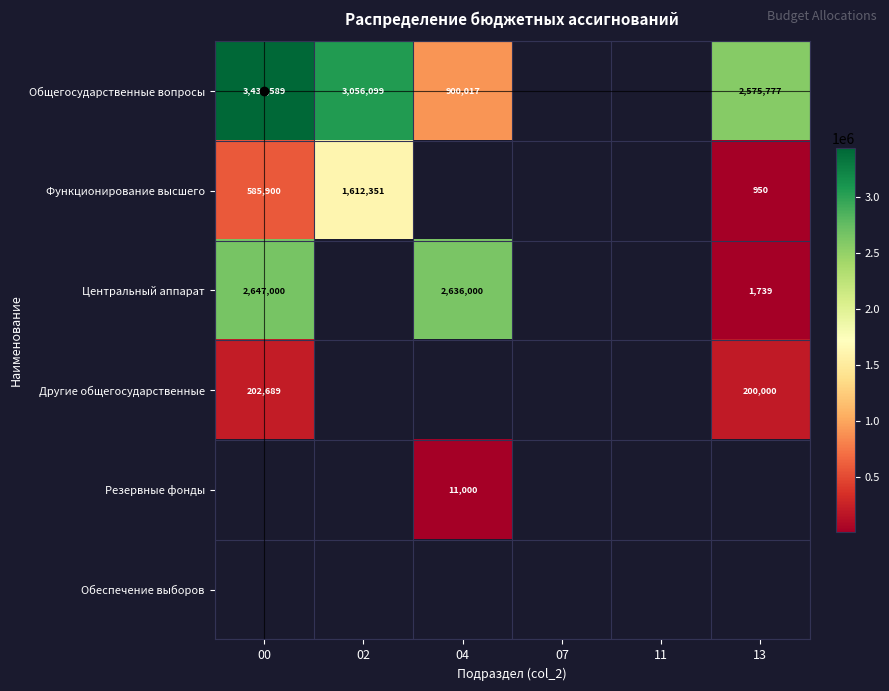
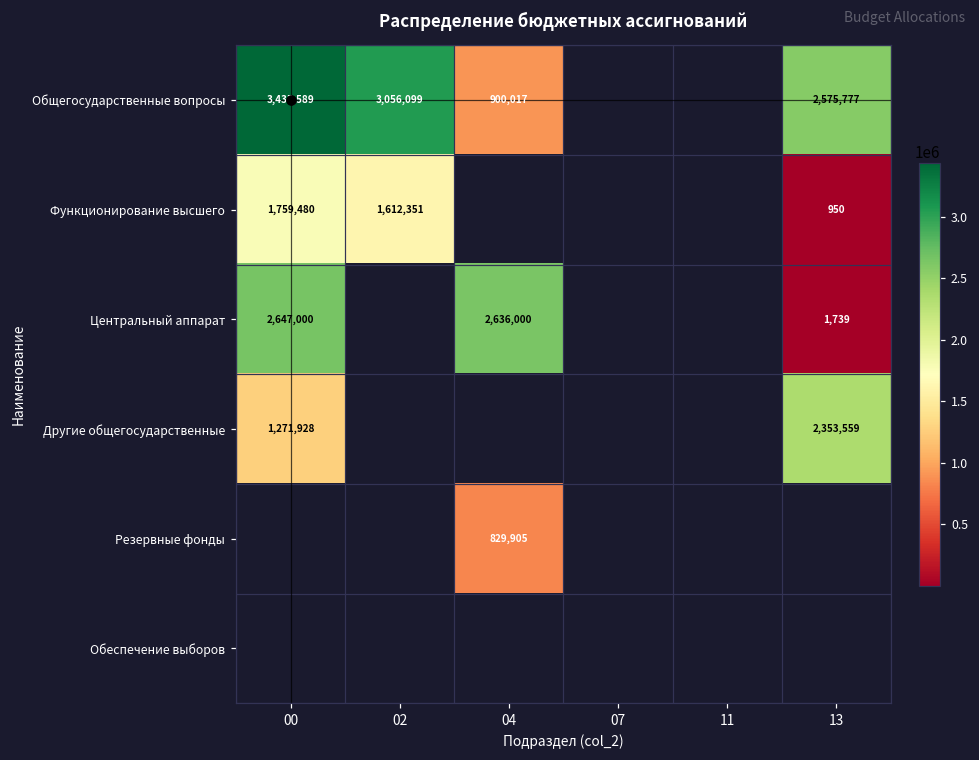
  {
    "Общегосударственные вопросы": {
      "02": "3,056,099",
      "04": "900,017",
      "13": "2,575,777"
    },
    "Функционирование высшего": {
-     "00": "585,900",
+     "00": "1,759,480",
      "02": "1,612,351",
      "13": "950"
    },
    "Центральный аппарат": {
      "00": "2,647,000",
      "04": "2,636,000",
      "13": "1,739"
    },
    "Другие общегосударственные": {
-     "00": "202,689",
-     "13": "200,000"
+     "00": "1,271,928",
+     "13": "2,353,559"
    },
    "Резервные фонды": {
-     "04": "11,000"
+     "04": "829,905"
    }
  }
